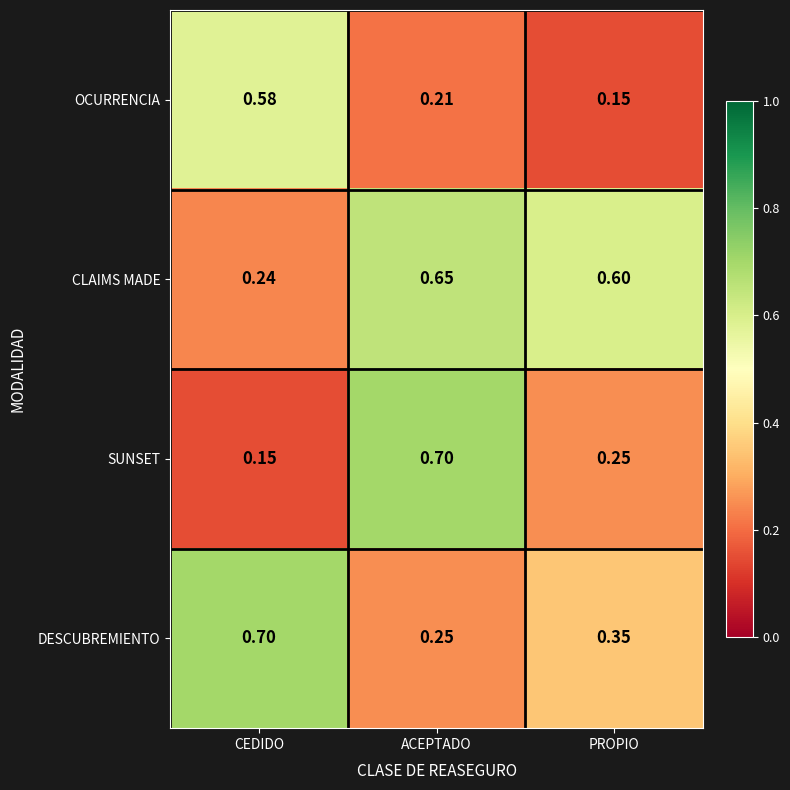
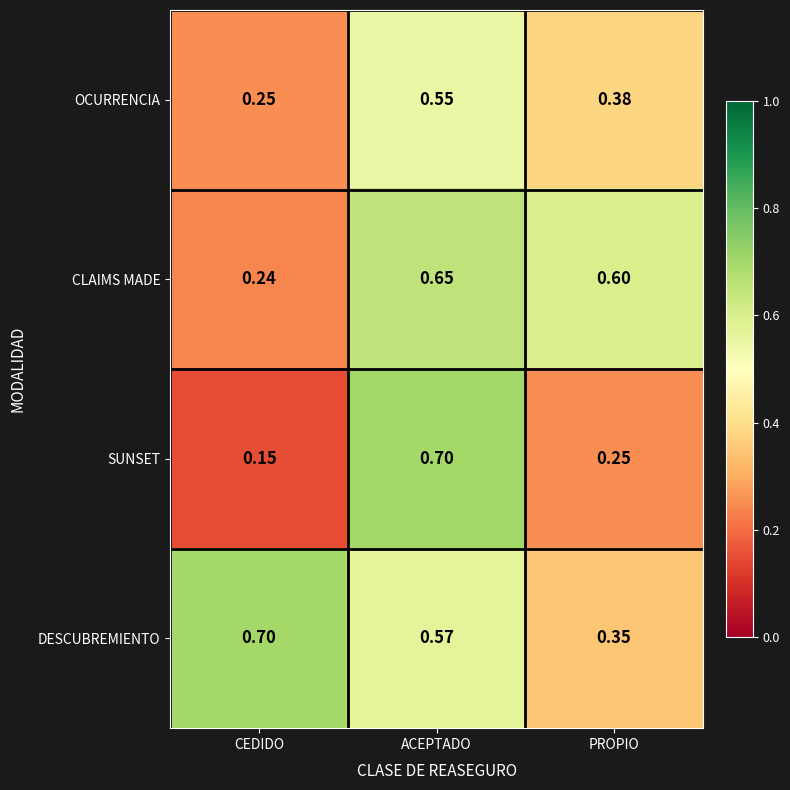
  {
    "OCURRENCIA": {
-     "CEDIDO": 0.58,
-     "ACEPTADO": 0.21,
-     "PROPIO": 0.15
+     "CEDIDO": 0.25,
+     "ACEPTADO": 0.55,
+     "PROPIO": 0.38
    },
    "CLAIMS MADE": {
      "CEDIDO": 0.24,
      "ACEPTADO": 0.65,
      "PROPIO": 0.60
    },
    "SUNSET": {
      "CEDIDO": 0.15,
      "ACEPTADO": 0.70,
      "PROPIO": 0.25
    },
    "DESCUBREMIENTO": {
      "CEDIDO": 0.70,
-     "ACEPTADO": 0.25,
+     "ACEPTADO": 0.57,
      "PROPIO": 0.35
    }
  }
